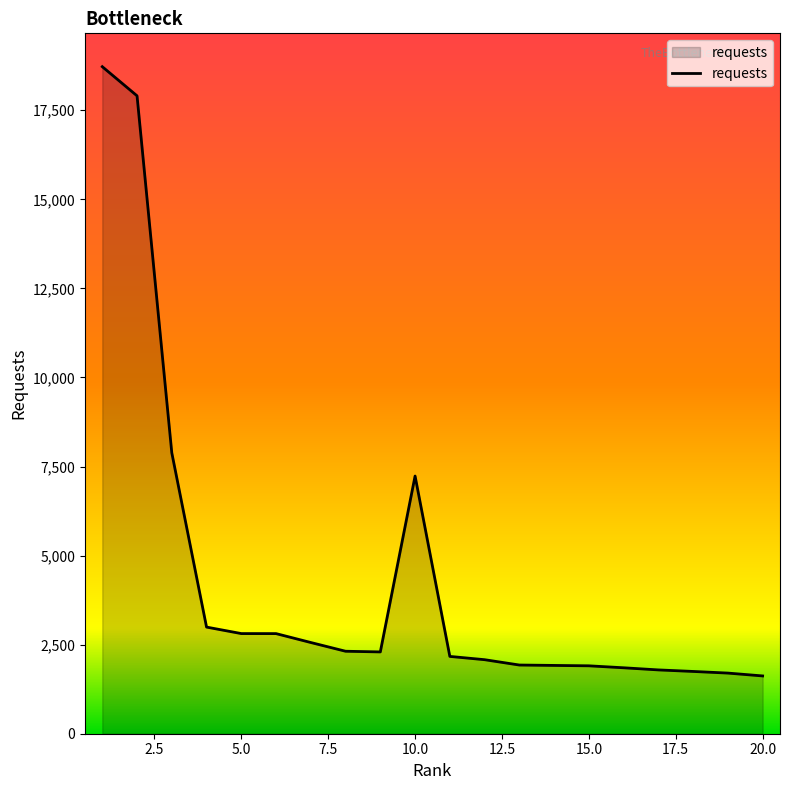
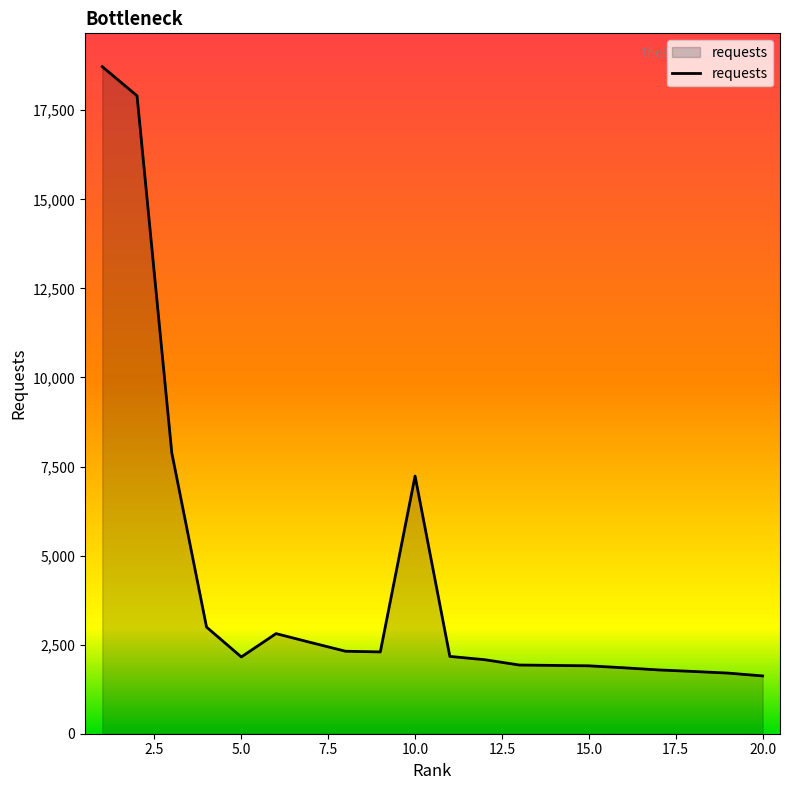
  {
-   "5.0": "2,800",
+   "5.0": "2,200",
    "10.0": "7,200",
    "15.0": "1,900",
    "20.0": "1,600"
  }
